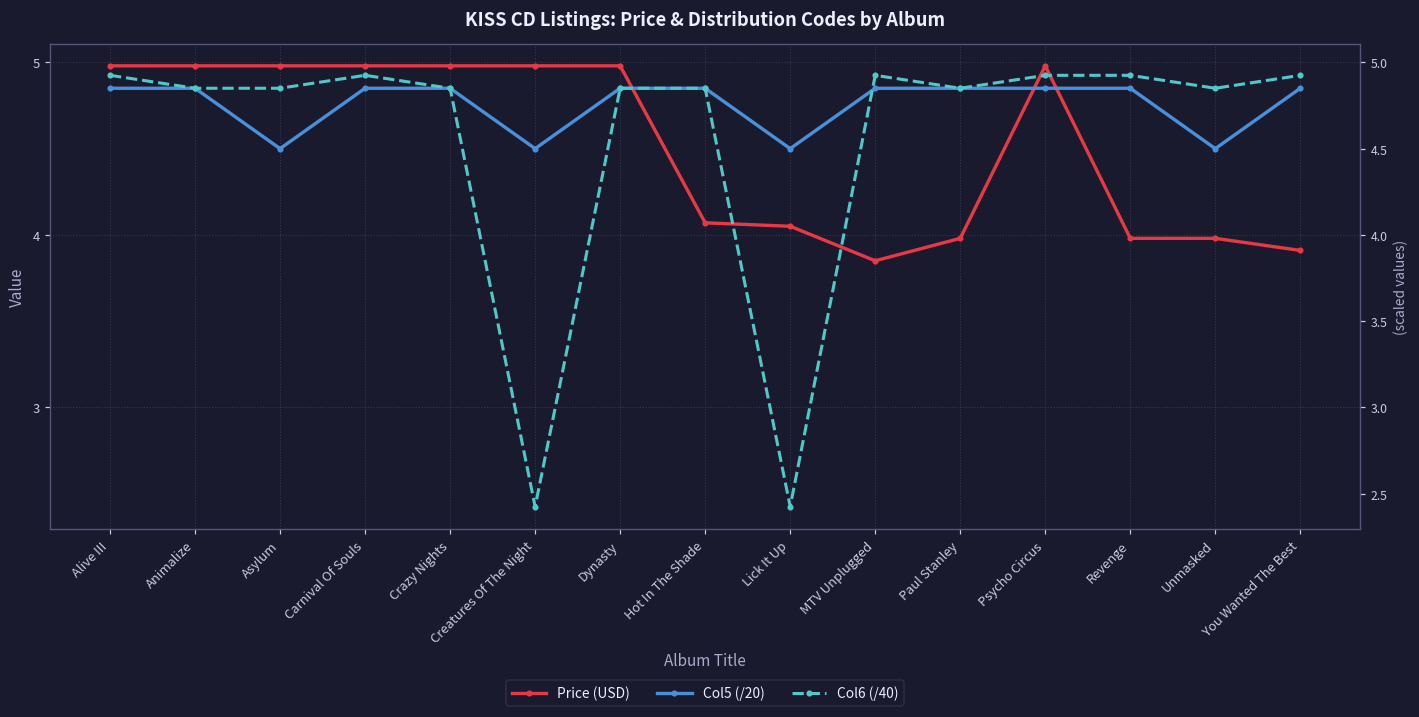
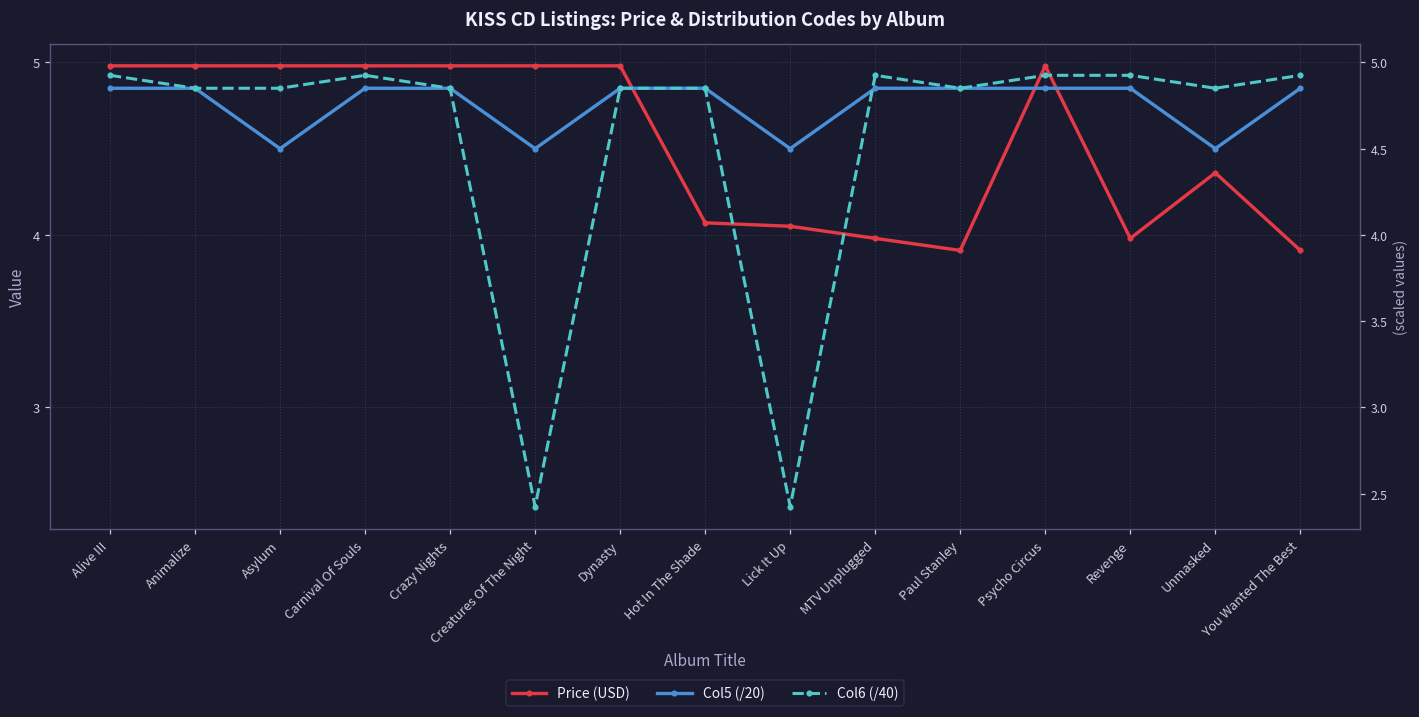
  {
    "Price (USD)": {
      "Alive III": 4.98,
      "Animalize": 4.98,
      "Asylum": 4.98,
      "Carnival Of Souls": 4.98,
      "Crazy Nights": 4.98,
      "Creatures Of The Night": 4.98,
      "Dynasty": 4.98,
      "Hot In The Shade": 4.07,
      "Lick It Up": 4.05,
-     "MTV Unplugged": 3.85,
-     "Paul Stanley": 3.98,
+     "MTV Unplugged": 3.98,
+     "Paul Stanley": 3.91,
      "Psycho Circus": 4.98,
      "Revenge": 3.98,
-     "Unmasked": 3.98,
+     "Unmasked": 4.36,
      "You Wanted The Best": 3.91
    }
  }
